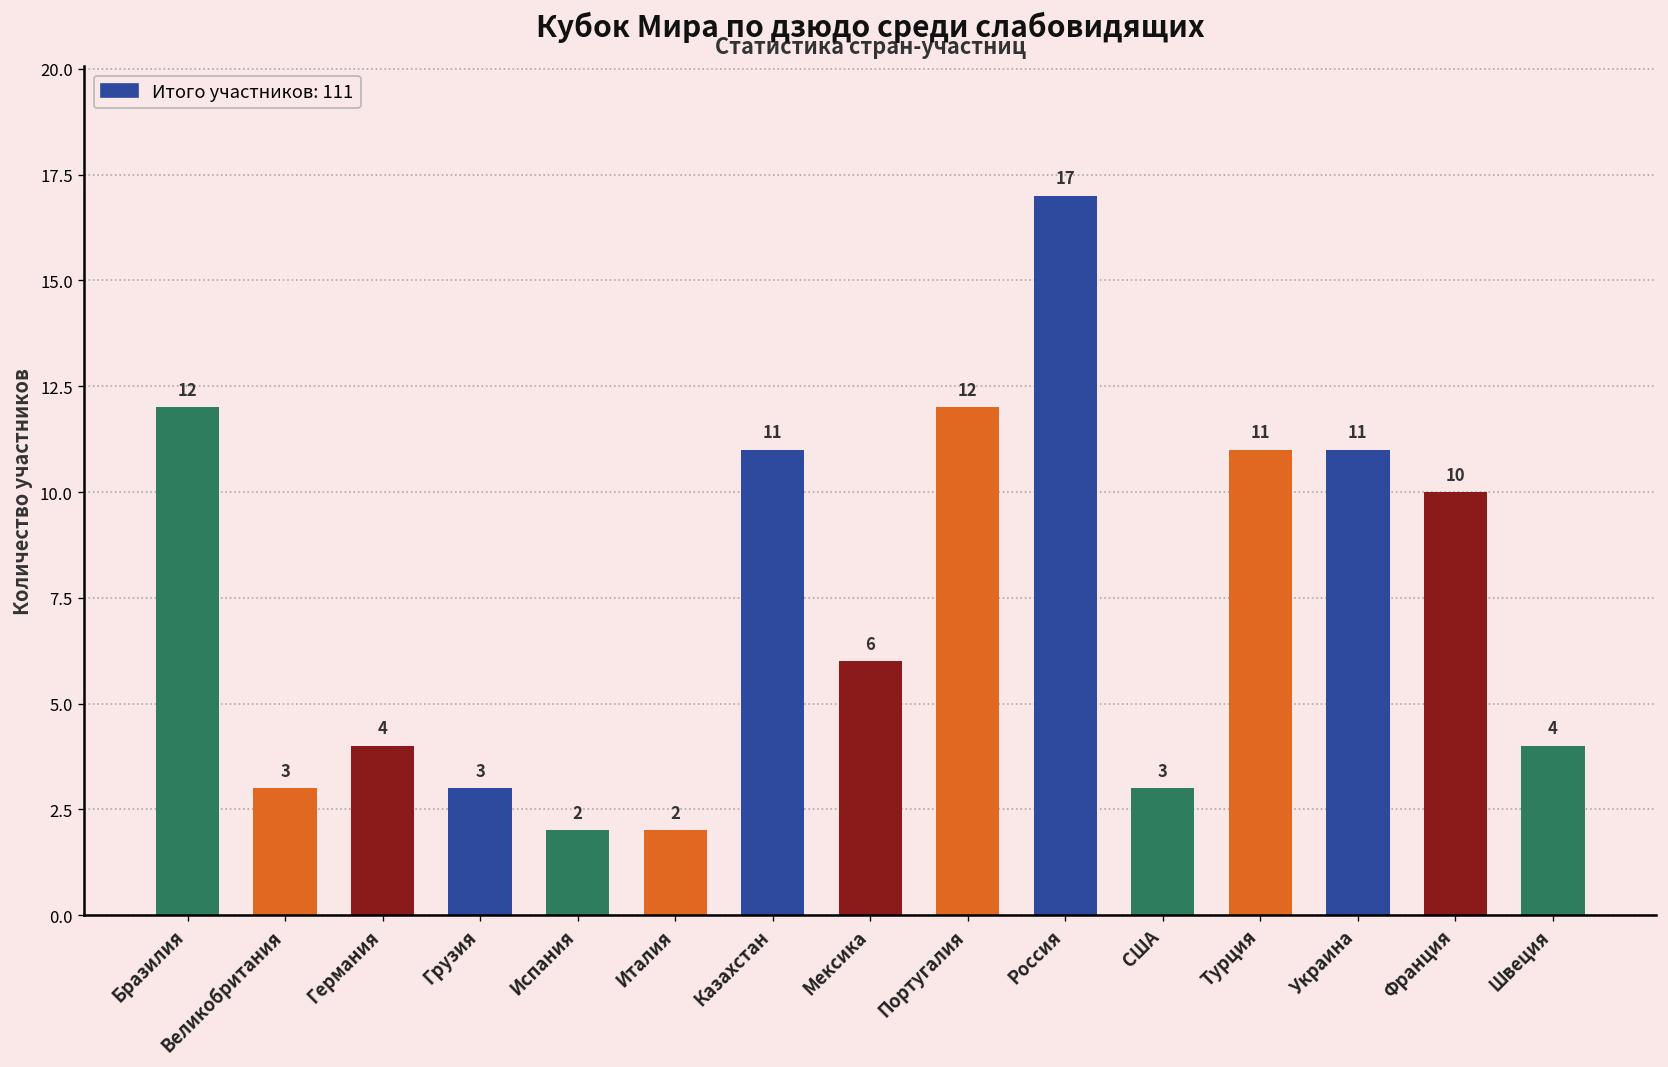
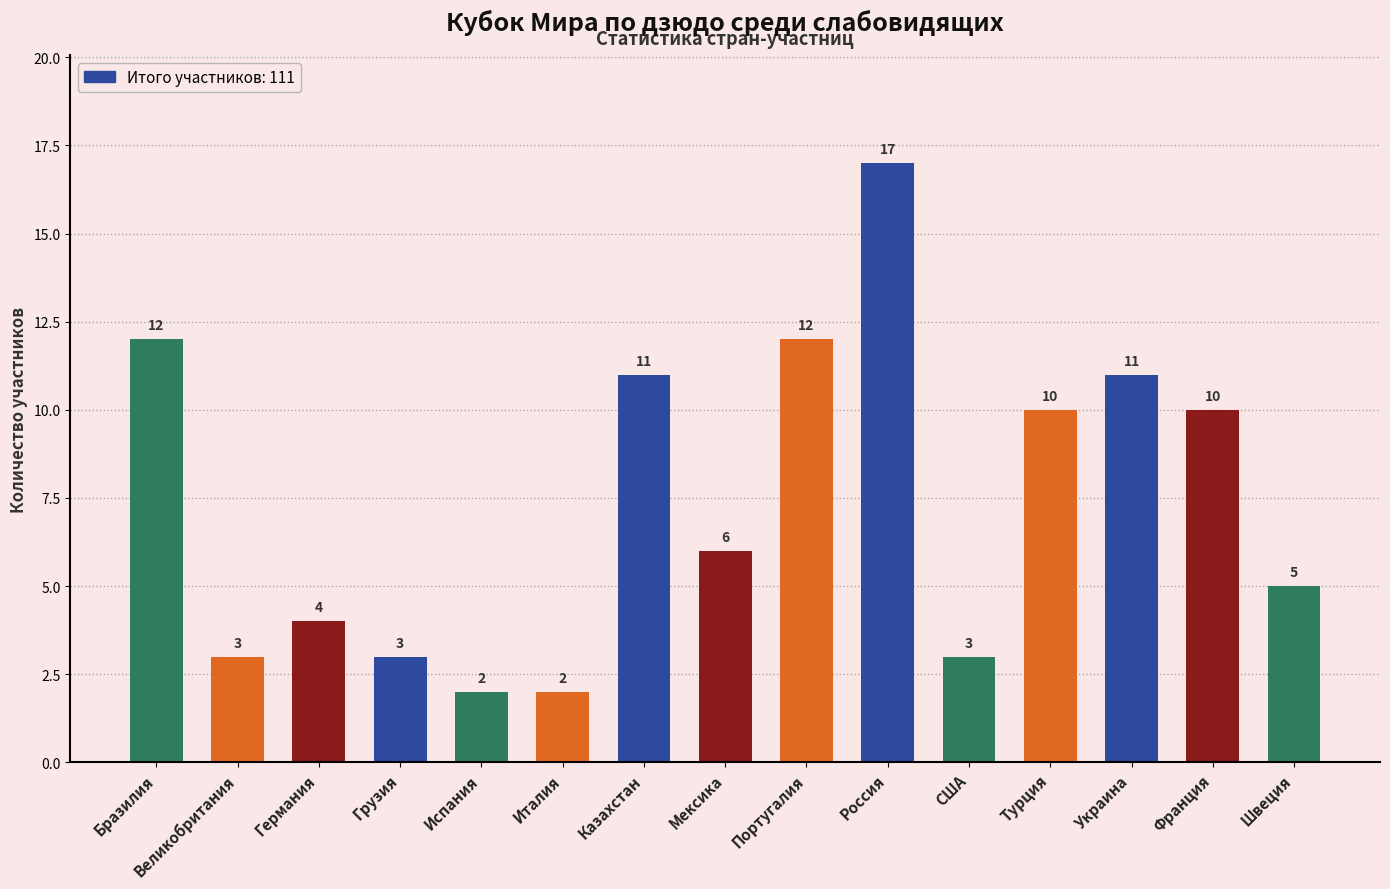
  {
    "Бразилия": 12,
    "Великобритания": 3,
    "Германия": 4,
    "Грузия": 3,
    "Испания": 2,
    "Италия": 2,
    "Казахстан": 11,
    "Мексика": 6,
    "Португалия": 12,
    "Россия": 17,
    "США": 3,
-   "Турция": 11,
+   "Турция": 10,
    "Украина": 11,
    "Франция": 10,
-   "Швеция": 4
+   "Швеция": 5
  }
